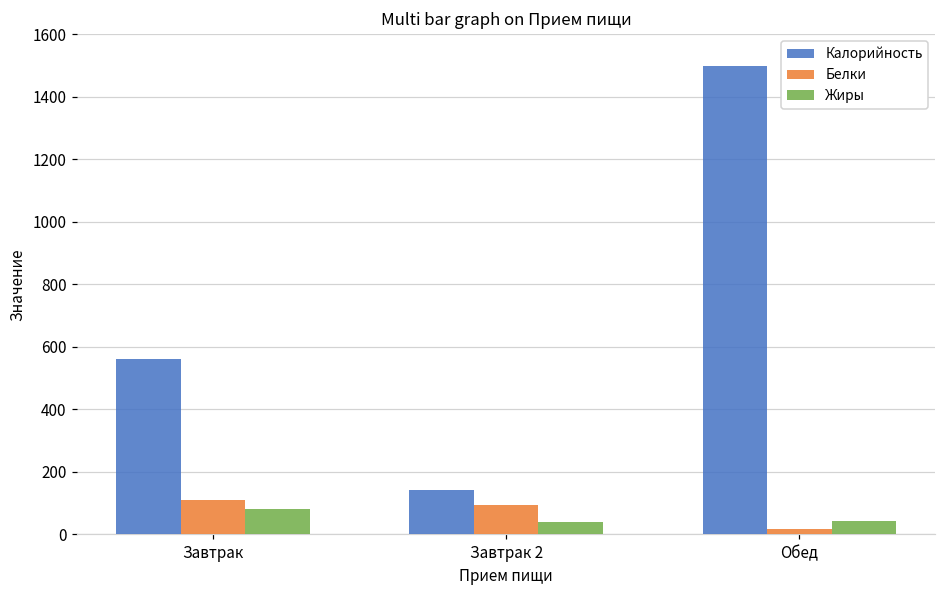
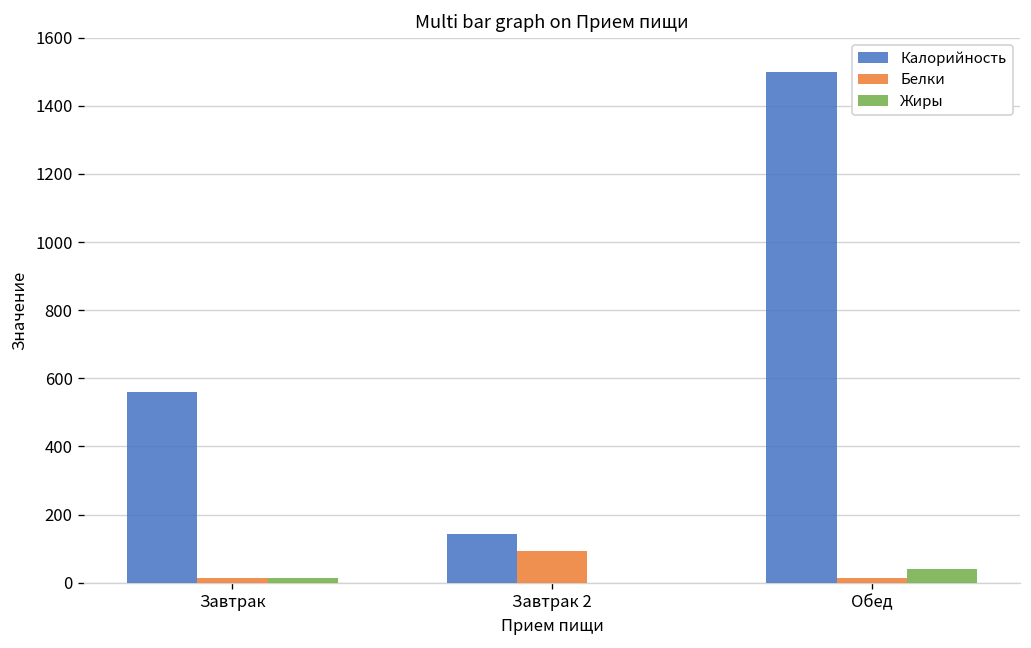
  {
    "Калорийность": {
      "Завтрак": 560,
      "Завтрак 2": 140,
      "Обед": 1500
    },
    "Белки": {
-     "Завтрак": 110,
+     "Завтрак": 10,
      "Завтрак 2": 90,
      "Обед": 20
    },
    "Жиры": {
-     "Завтрак": 80,
-     "Завтрак 2": 40,
+     "Завтрак": 10,
+     "Завтрак 2": 0,
      "Обед": 40
    }
  }
